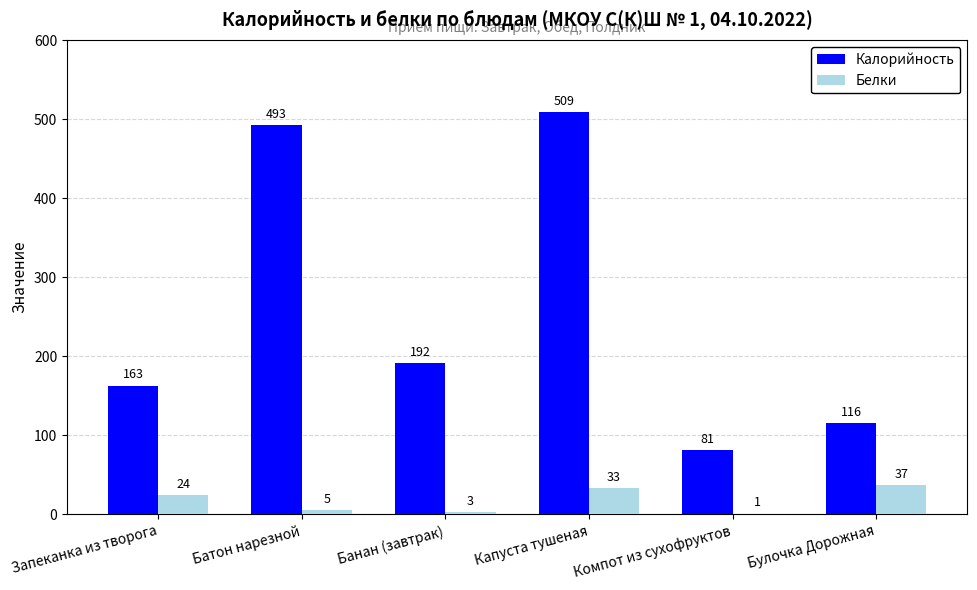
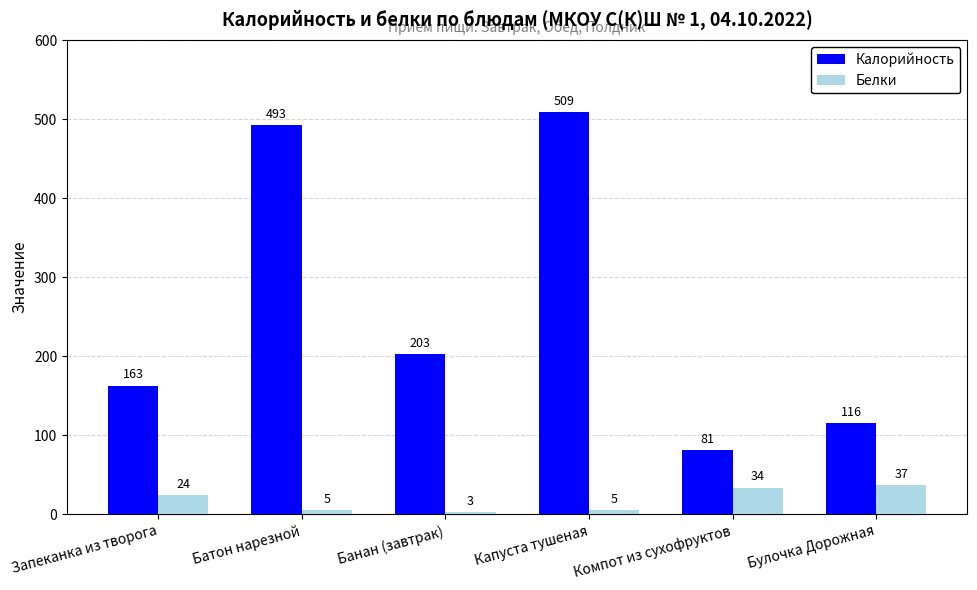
  {
    "Калорийность": {
      "Запеканка из творога": 163,
      "Батон нарезной": 493,
-     "Банан (завтрак)": 192,
+     "Банан (завтрак)": 203,
      "Капуста тушеная": 509,
      "Компот из сухофруктов": 81,
      "Булочка Дорожная": 116
    },
    "Белки": {
      "Запеканка из творога": 24,
      "Батон нарезной": 5,
      "Банан (завтрак)": 3,
-     "Капуста тушеная": 33,
-     "Компот из сухофруктов": 1,
+     "Капуста тушеная": 5,
+     "Компот из сухофруктов": 34,
      "Булочка Дорожная": 37
    }
  }
